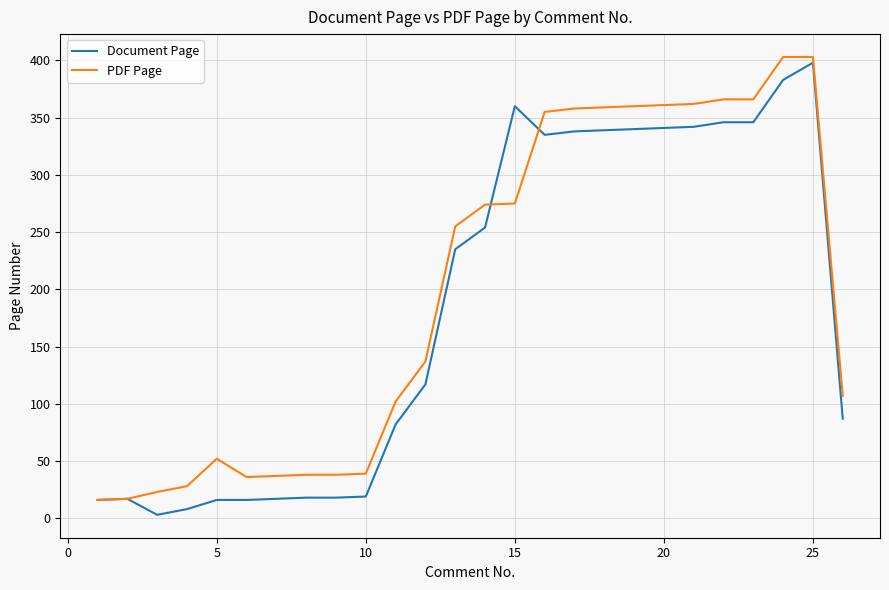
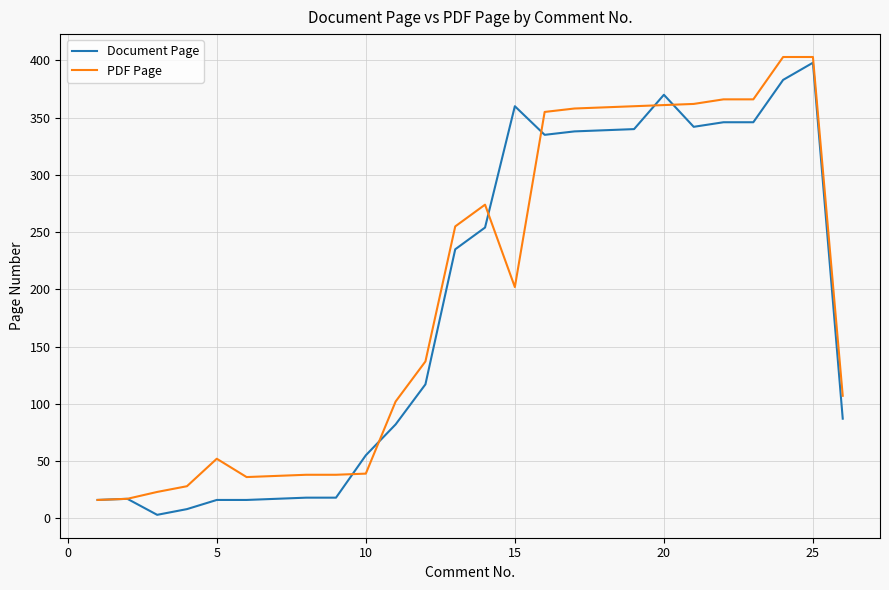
  {
    "Document Page": {
      "5": 16,
-     "10": 19,
+     "10": 55,
      "15": 360,
-     "20": 341,
+     "20": 370,
      "25": 398
    },
    "PDF Page": {
      "5": 52,
      "10": 39,
-     "15": 275,
+     "15": 202,
      "20": 361,
      "25": 403
    }
  }
